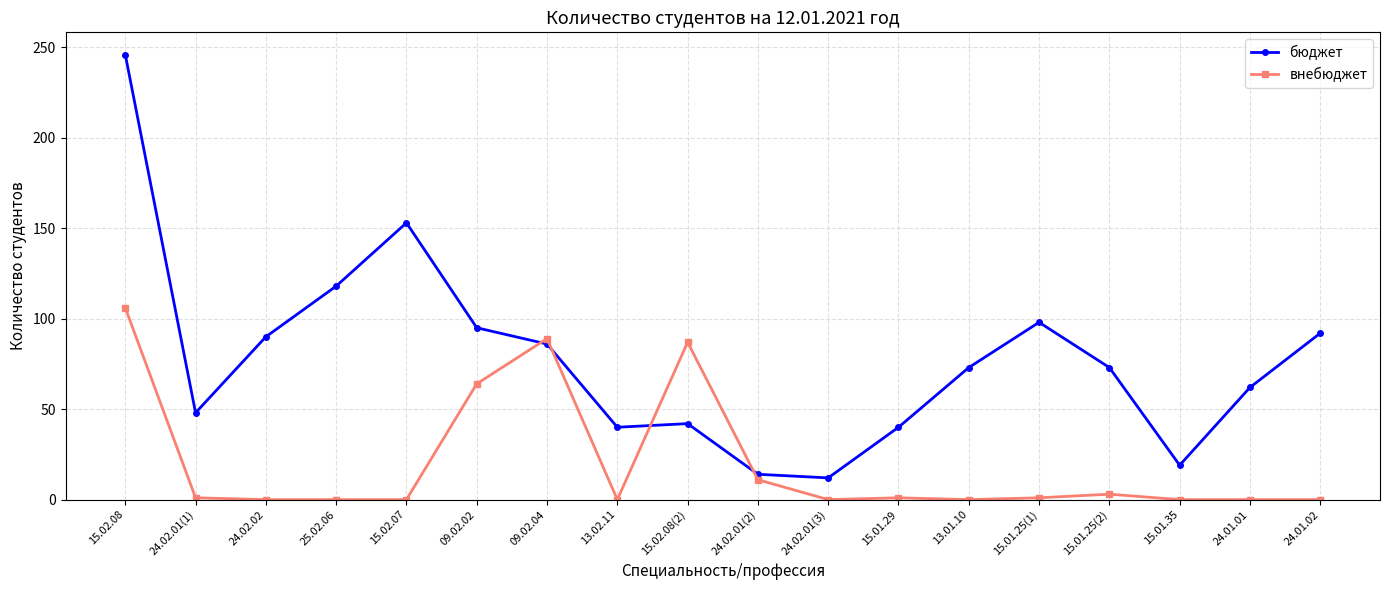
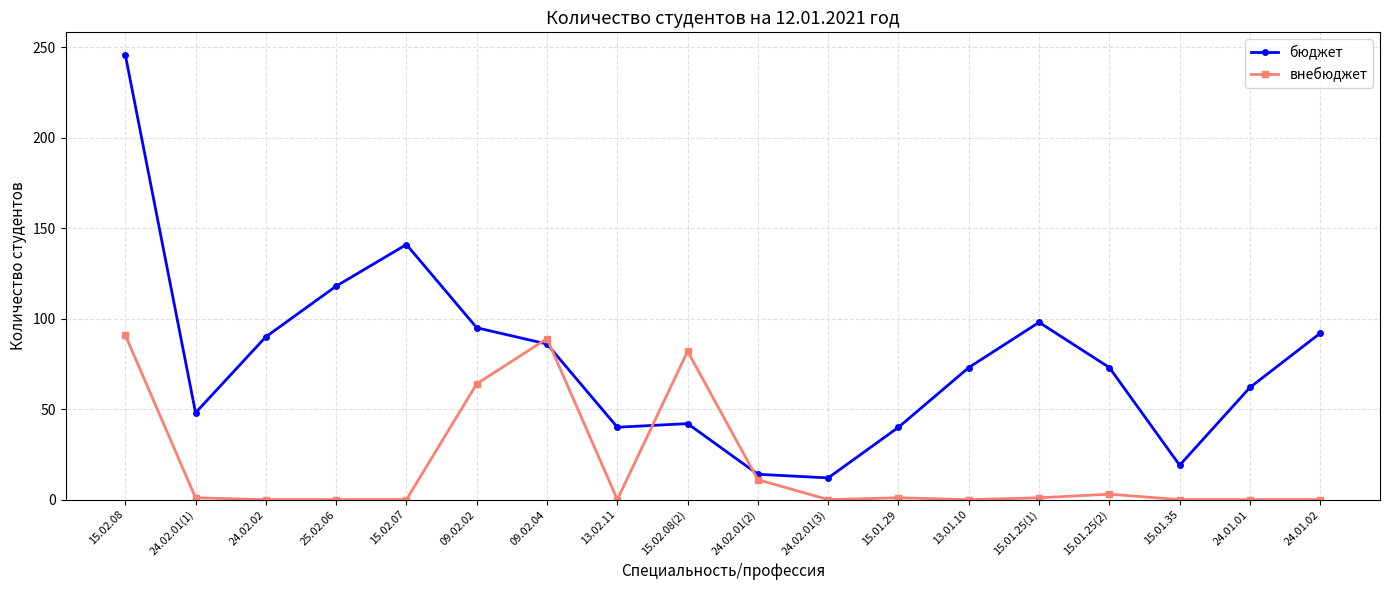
  {
    "бюджет": {
      "15.02.08": 246,
      "24.02.01(1)": 48,
      "24.02.02": 90,
      "25.02.06": 118,
-     "15.02.07": 153,
+     "15.02.07": 141,
      "09.02.02": 95,
      "09.02.04": 86,
      "13.02.11": 40,
      "15.02.08(2)": 42,
      "24.02.01(2)": 14,
      "24.02.01(3)": 12,
      "15.01.29": 40,
      "13.01.10": 73,
      "15.01.25(1)": 98,
      "15.01.25(2)": 73,
      "15.01.35": 19,
      "24.01.01": 62,
      "24.01.02": 92
    },
    "внебюджет": {
-     "15.02.08": 106,
+     "15.02.08": 91,
      "24.02.01(1)": 1,
      "24.02.02": 0,
      "25.02.06": 0,
      "15.02.07": 0,
      "09.02.02": 64,
      "09.02.04": 89,
      "13.02.11": 0,
-     "15.02.08(2)": 87,
+     "15.02.08(2)": 82,
      "24.02.01(2)": 11,
      "24.02.01(3)": 0,
      "15.01.29": 1,
      "13.01.10": 0,
      "15.01.25(1)": 1,
      "15.01.25(2)": 3,
      "15.01.35": 0,
      "24.01.01": 0,
      "24.01.02": 0
    }
  }
